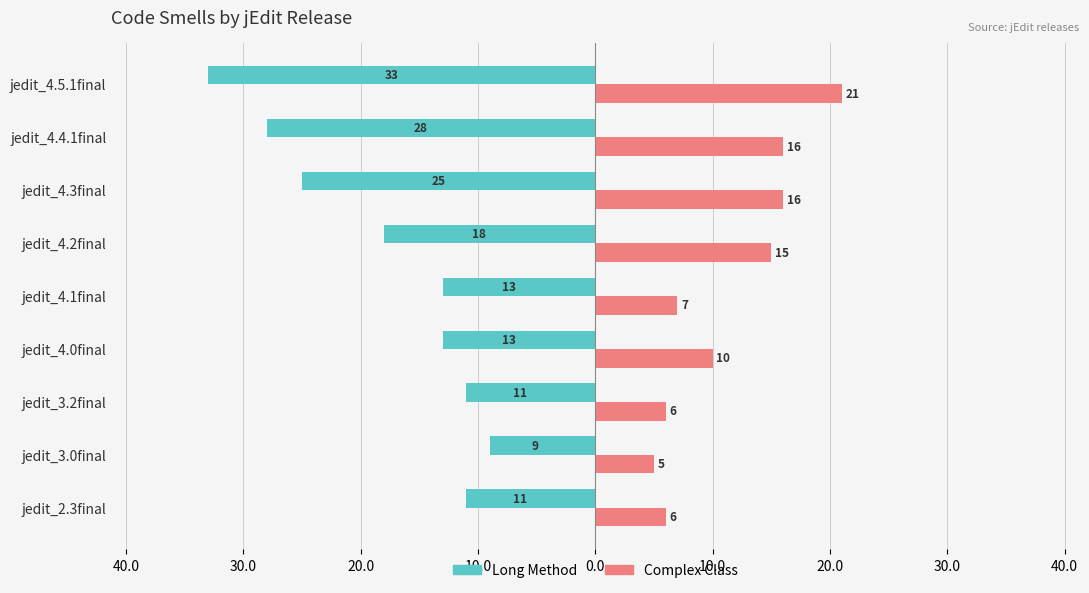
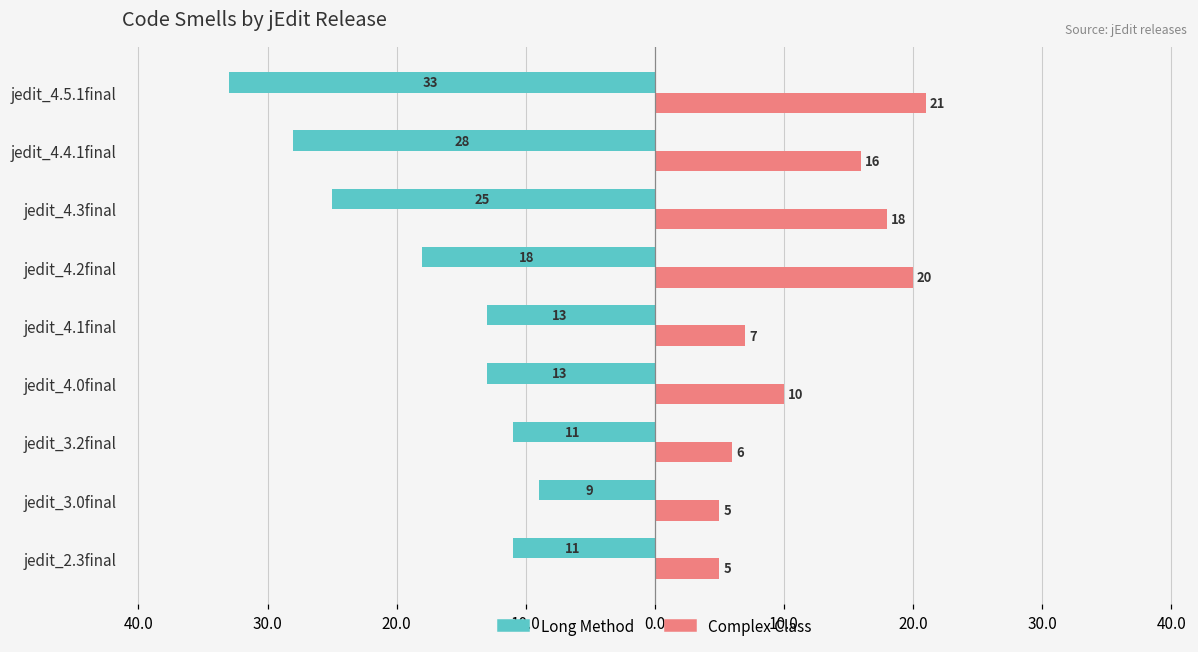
  {
    "Complex Class": {
      "jedit_4.5.1final": 21,
      "jedit_4.4.1final": 16,
-     "jedit_4.3final": 16,
-     "jedit_4.2final": 15,
+     "jedit_4.3final": 18,
+     "jedit_4.2final": 20,
      "jedit_4.1final": 7,
      "jedit_4.0final": 10,
      "jedit_3.2final": 6,
      "jedit_3.0final": 5,
-     "jedit_2.3final": 6
+     "jedit_2.3final": 5
    }
  }
